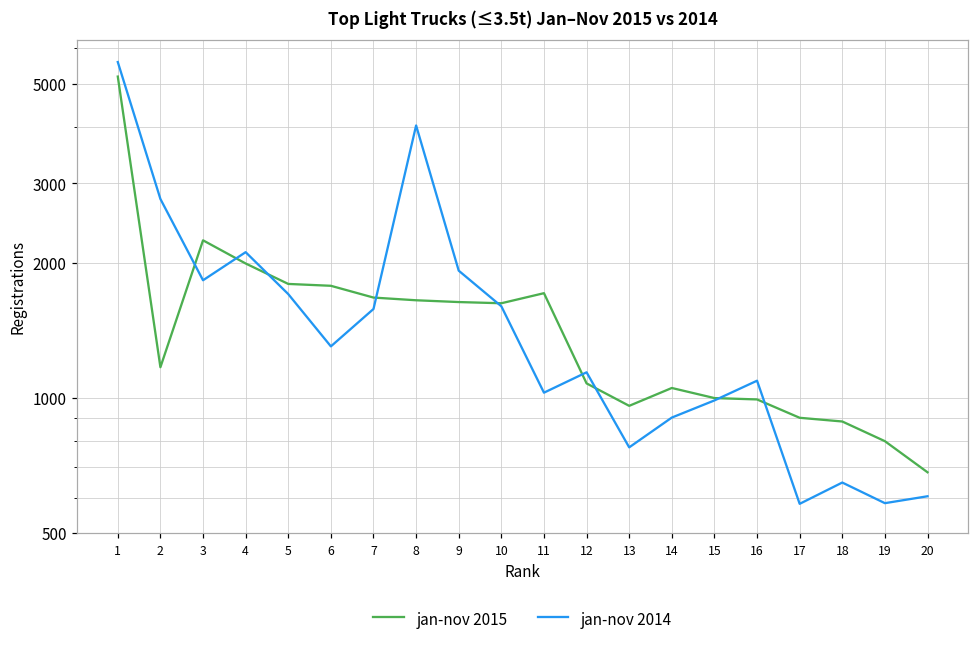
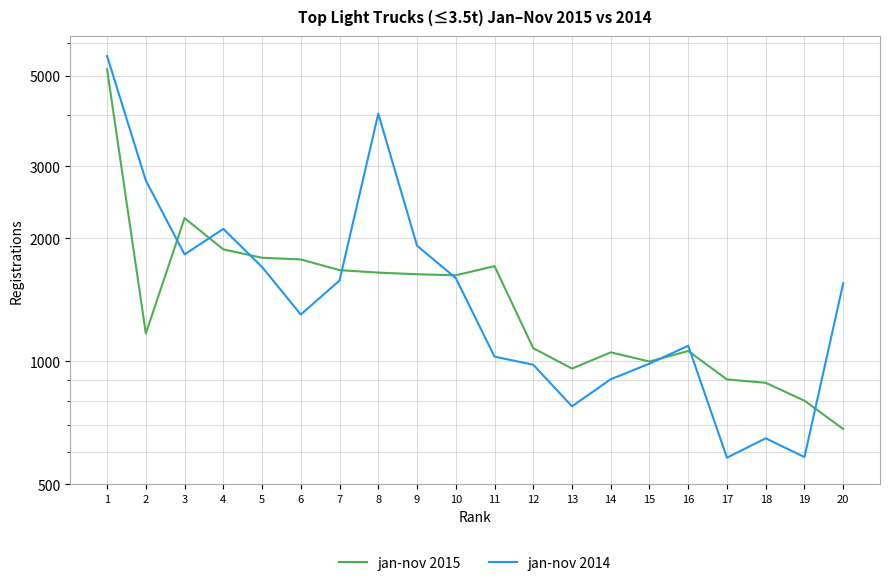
  {
    "jan-nov 2015": {
      "1": 5200,
      "2": 1170,
      "3": 2200,
-     "4": 2000,
+     "4": 1900,
      "5": 1800,
      "6": 1800,
      "7": 1670,
      "8": 1650,
      "9": 1630,
      "10": 1620,
      "11": 1710,
      "12": 1080,
      "13": 960,
      "14": 1050,
-     "16": 990,
+     "16": 1060,
      "17": 900,
      "18": 890,
      "19": 800,
      "20": 680
    },
    "jan-nov 2014": {
      "1": 5600,
      "2": 2800,
      "3": 1800,
      "4": 2100,
      "5": 1700,
      "6": 1300,
      "7": 1580,
      "8": 4000,
      "9": 1900,
      "10": 1600,
      "11": 1030,
-     "12": 1140,
+     "12": 980,
      "13": 780,
      "14": 900,
      "16": 1090,
      "17": 580,
      "18": 650,
      "19": 580,
-     "20": 600
+     "20": 1550
    }
  }
